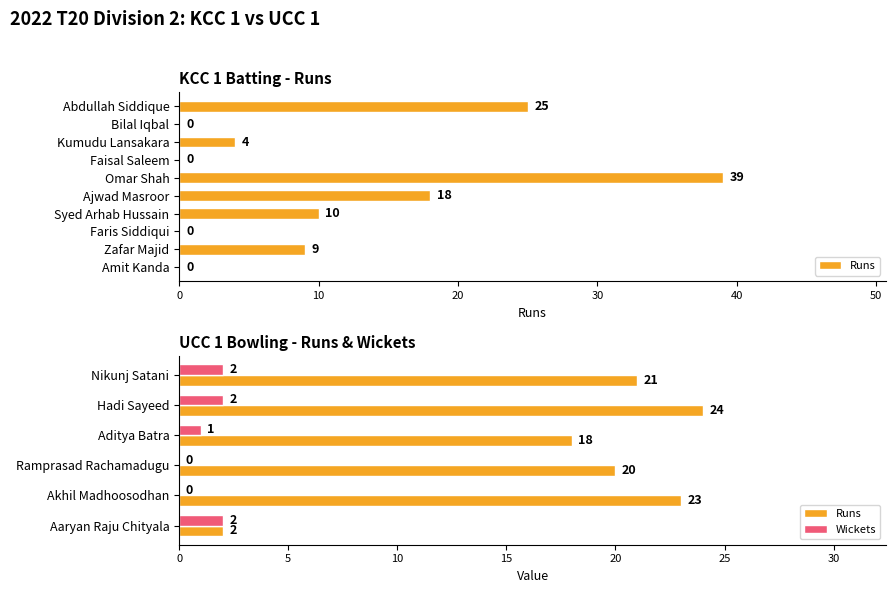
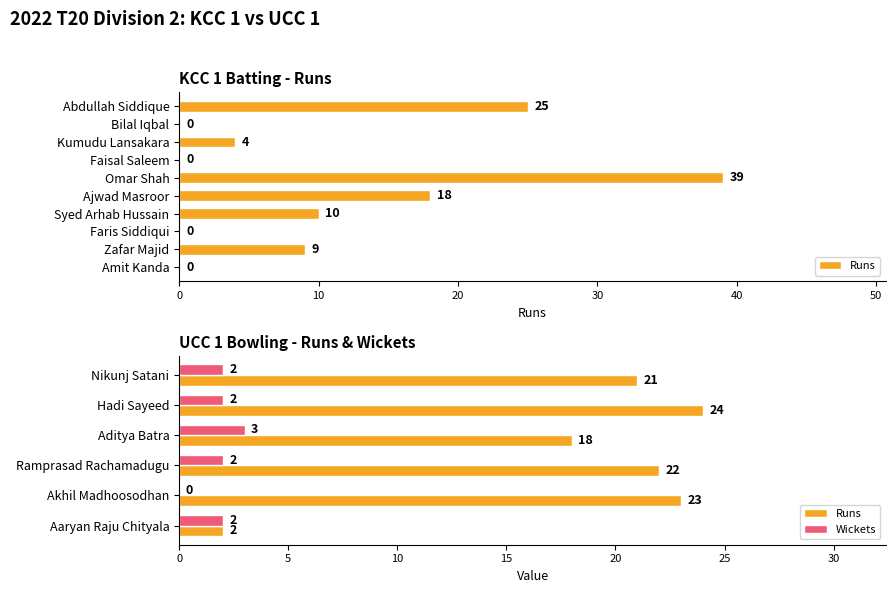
  {
    "KCC 1 Batting - Runs": {
      "Abdullah Siddique": 25,
      "Bilal Iqbal": 0,
      "Kumudu Lansakara": 4,
      "Faisal Saleem": 0,
      "Omar Shah": 39,
      "Ajwad Masroor": 18,
      "Syed Arhab Hussain": 10,
      "Faris Siddiqui": 0,
      "Zafar Majid": 9,
      "Amit Kanda": 0
    },
    "UCC 1 Bowling - Runs & Wickets": {
      "Runs": {
        "Nikunj Satani": 21,
        "Hadi Sayeed": 24,
        "Aditya Batra": 18,
-       "Ramprasad Rachamadugu": 20,
+       "Ramprasad Rachamadugu": 22,
        "Akhil Madhoosodhan": 23
      },
      "Wickets": {
        "Nikunj Satani": 2,
        "Hadi Sayeed": 2,
-       "Aditya Batra": 1,
-       "Ramprasad Rachamadugu": 0,
+       "Aditya Batra": 3,
+       "Ramprasad Rachamadugu": 2,
        "Akhil Madhoosodhan": 0
      }
    }
  }
